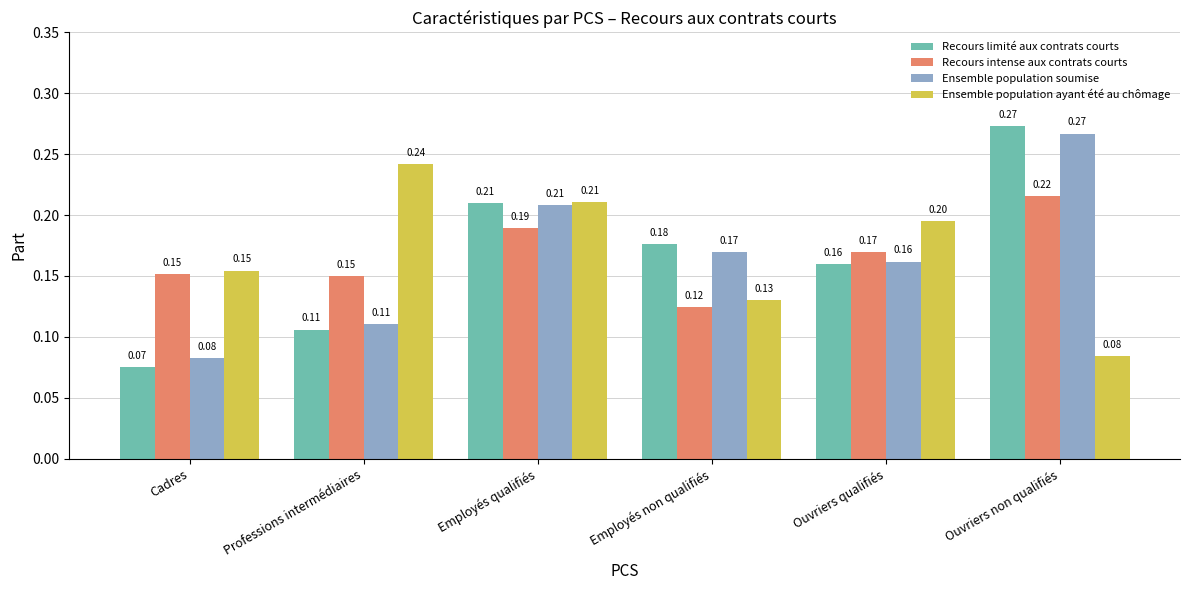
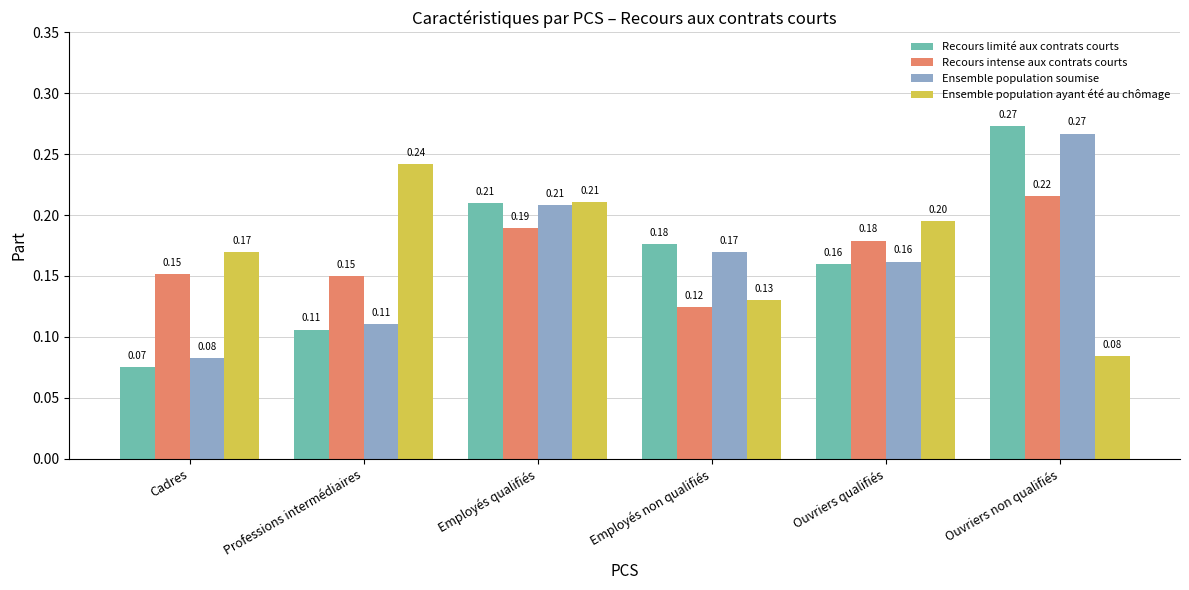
  {
    "Recours intense aux contrats courts": {
      "Cadres": 0.15,
      "Professions intermédiaires": 0.15,
      "Employés qualifiés": 0.19,
      "Employés non qualifiés": 0.12,
-     "Ouvriers qualifiés": 0.17,
+     "Ouvriers qualifiés": 0.18,
      "Ouvriers non qualifiés": 0.22
    },
    "Ensemble population ayant été au chômage": {
-     "Cadres": 0.15,
+     "Cadres": 0.17,
      "Professions intermédiaires": 0.24,
      "Employés qualifiés": 0.21,
      "Employés non qualifiés": 0.13,
      "Ouvriers qualifiés": 0.20,
      "Ouvriers non qualifiés": 0.08
    }
  }
